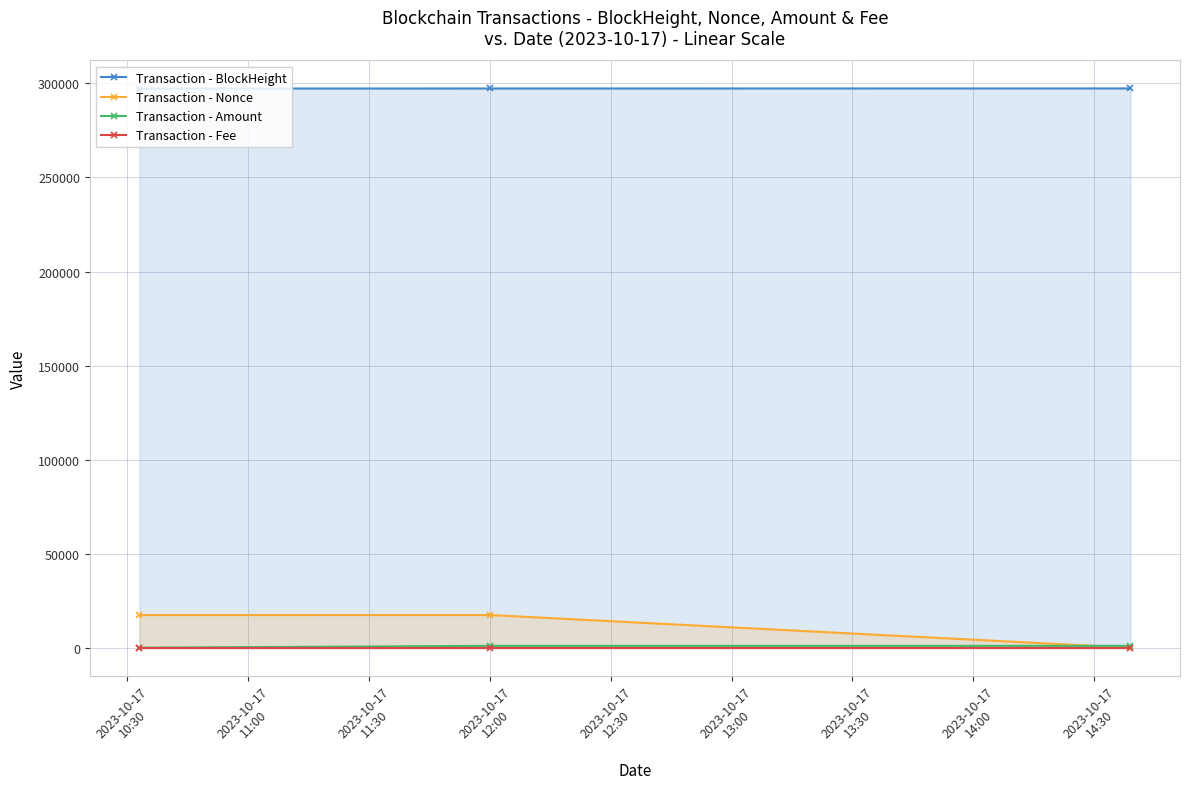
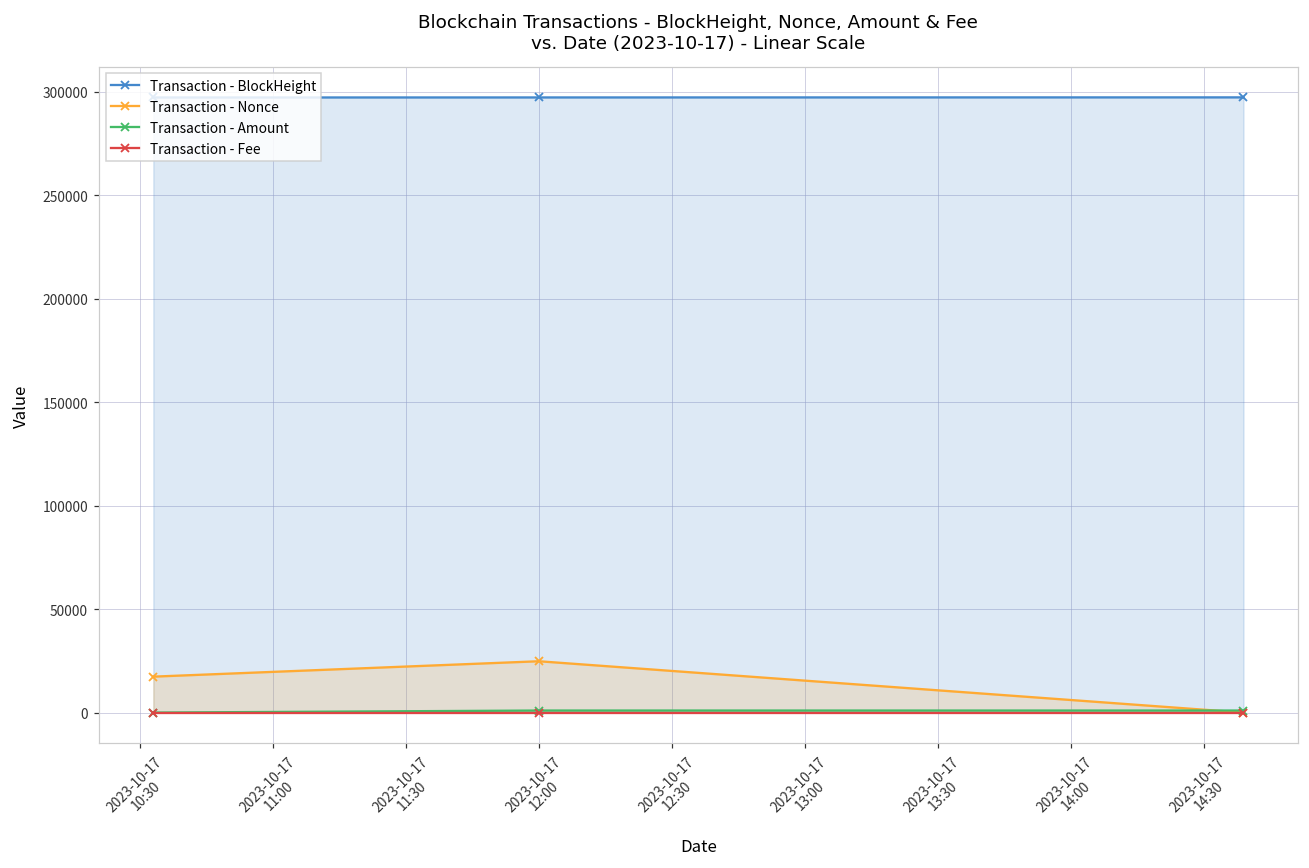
  {
    "Transaction - BlockHeight": {
      "2023-10-17 12:00": 297000
    },
    "Transaction - Nonce": {
-     "2023-10-17 12:00": 17000
+     "2023-10-17 12:00": 25000
    }
  }
